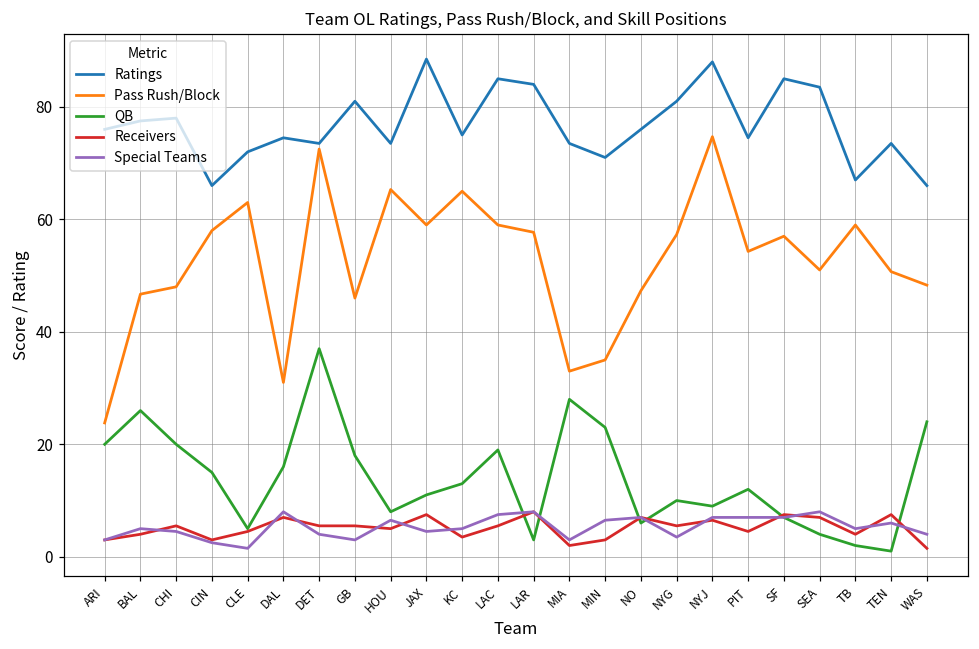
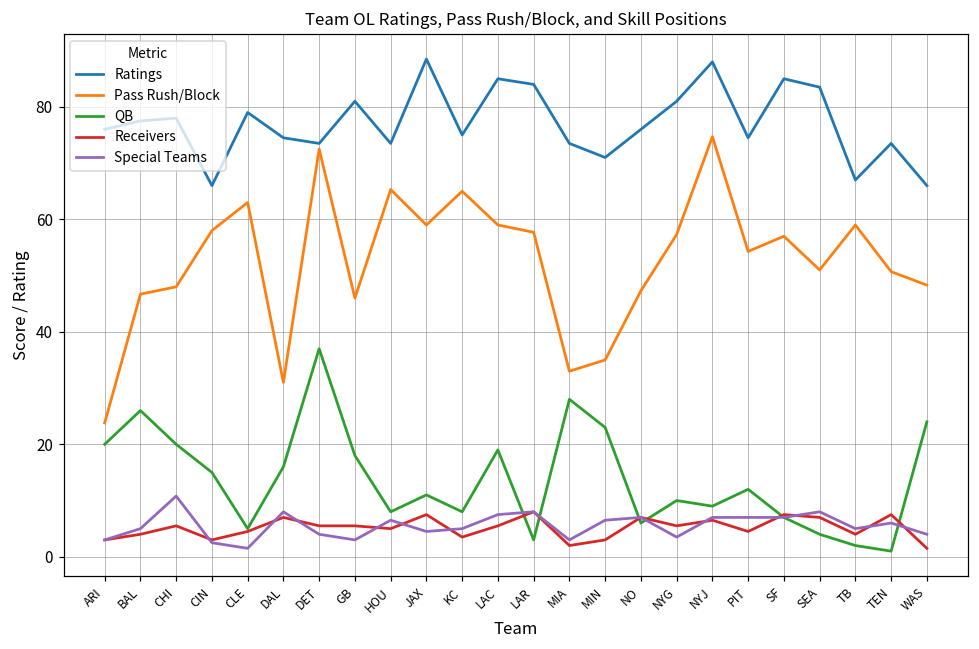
  {
    "Ratings": {
      "CIN": 66,
-     "CLE": 72,
+     "CLE": 79,
      "DAL": 75,
      "DET": 74,
      "GB": 81,
      "HOU": 74,
      "JAX": 89,
      "KC": 75,
      "LAC": 85,
      "LAR": 84,
      "MIA": 74,
      "MIN": 71,
      "NO": 76,
      "NYG": 81,
      "NYJ": 88,
      "PIT": 75,
      "SF": 85,
      "SEA": 84,
      "TB": 67,
      "TEN": 74,
      "WAS": 66
    },
    "Pass Rush/Block": {
      "ARI": 24,
      "BAL": 47,
      "CHI": 48,
      "CIN": 58,
      "CLE": 63,
      "DAL": 31,
      "DET": 73,
      "GB": 46,
      "HOU": 65,
      "JAX": 59,
      "KC": 65,
      "LAC": 59,
      "LAR": 58,
      "MIA": 33,
      "MIN": 35,
      "NO": 47,
      "NYG": 57,
      "NYJ": 75,
      "PIT": 54,
      "SF": 57,
      "SEA": 51,
      "TB": 59,
      "TEN": 51,
      "WAS": 48
    },
    "QB": {
      "ARI": 20,
      "BAL": 26,
      "CHI": 20,
      "CIN": 15,
      "CLE": 5,
      "DAL": 16,
      "DET": 37,
      "GB": 18,
      "HOU": 8,
      "JAX": 11,
-     "KC": 13,
+     "KC": 8,
      "LAC": 19,
      "LAR": 3,
      "MIA": 28,
      "MIN": 23,
      "NO": 6,
      "NYG": 10,
      "NYJ": 9,
      "PIT": 12,
      "SEA": 4,
      "TB": 2,
      "TEN": 1,
      "WAS": 24
    },
    "Receivers": {
      "BAL": 4,
      "CHI": 6,
      "CIN": 3,
      "CLE": 5,
      "DAL": 7,
      "DET": 6,
      "GB": 6,
      "HOU": 5,
      "JAX": 8,
      "KC": 4,
      "LAC": 6,
      "MIA": 2,
      "MIN": 3,
      "NYG": 6,
      "PIT": 5,
      "SF": 8,
      "SEA": 7,
      "TB": 4,
      "TEN": 8,
      "WAS": 2
    },
    "Special Teams": {
      "BAL": 5,
-     "CHI": 5,
+     "CHI": 11,
      "CIN": 3,
      "CLE": 2,
      "DAL": 8,
      "DET": 4,
      "GB": 3,
      "HOU": 7,
      "JAX": 5,
      "KC": 5,
      "LAC": 8,
      "MIA": 3,
      "MIN": 7,
      "NYG": 4,
      "PIT": 7,
      "SEA": 8,
      "TB": 5,
      "TEN": 6,
      "WAS": 4
    }
  }
